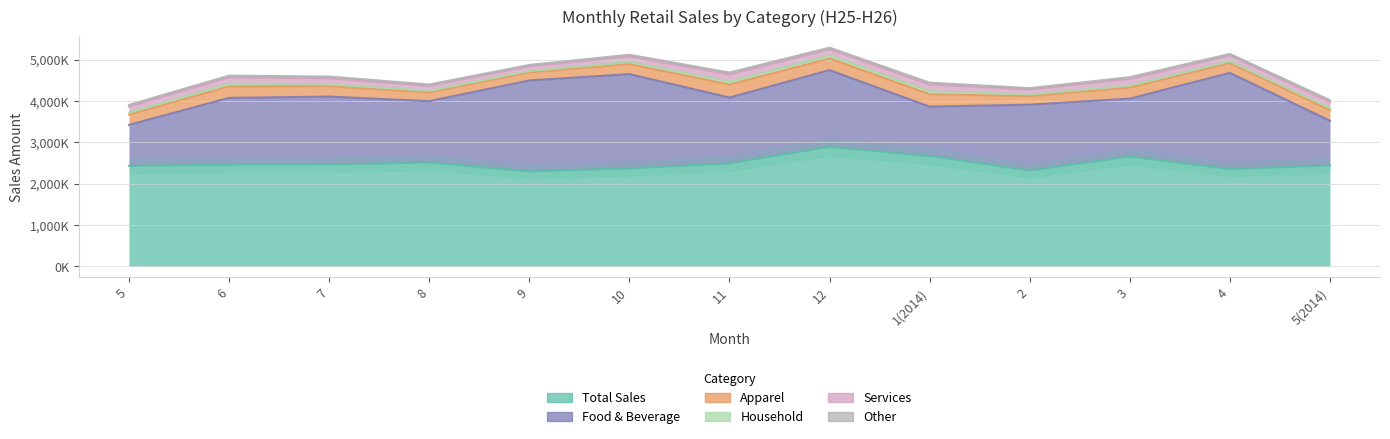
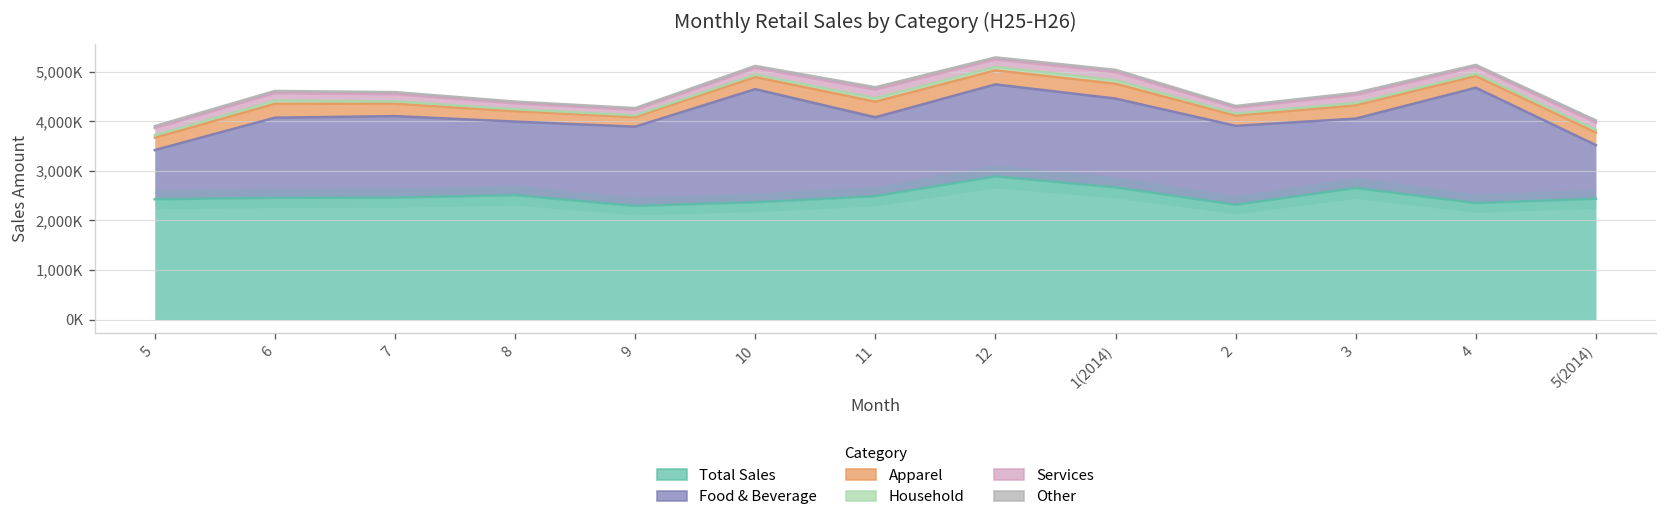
  {
    "Food & Beverage": {
      "5": "1,000,000",
      "6": "1,600,000",
      "7": "1,600,000",
      "8": "1,500,000",
-     "9": "2,200,000",
+     "9": "1,600,000",
      "10": "2,300,000",
      "11": "1,600,000",
      "12": "1,900,000",
-     "1(2014)": "1,200,000",
+     "1(2014)": "1,800,000",
      "2": "1,600,000",
      "3": "1,400,000",
      "4": "2,300,000",
      "5(2014)": "1,100,000"
    },
    "Apparel": {
      "6": "300,000",
      "11": "300,000",
      "12": "300,000",
      "1(2014)": "300,000"
    }
  }
